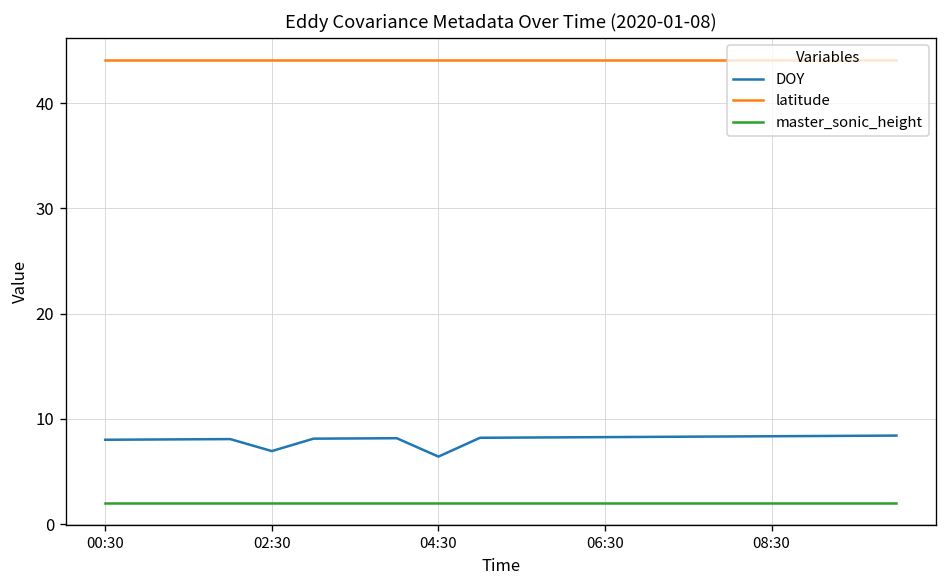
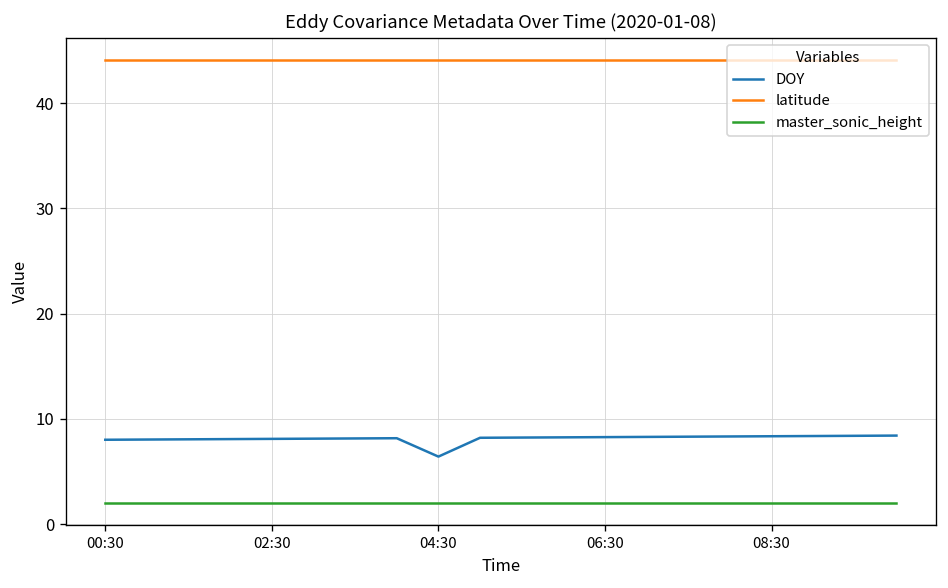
  {
    "DOY": {
      "00:30": 8,
-     "02:30": 7,
+     "02:30": 8,
      "04:30": 6,
      "06:30": 8,
      "08:30": 8
    },
    "latitude": {
      "00:30": 44,
      "02:30": 44,
      "04:30": 44,
      "06:30": 44
    },
    "master_sonic_height": {
      "00:30": 2,
      "02:30": 2,
      "04:30": 2,
      "06:30": 2,
      "08:30": 2
    }
  }
